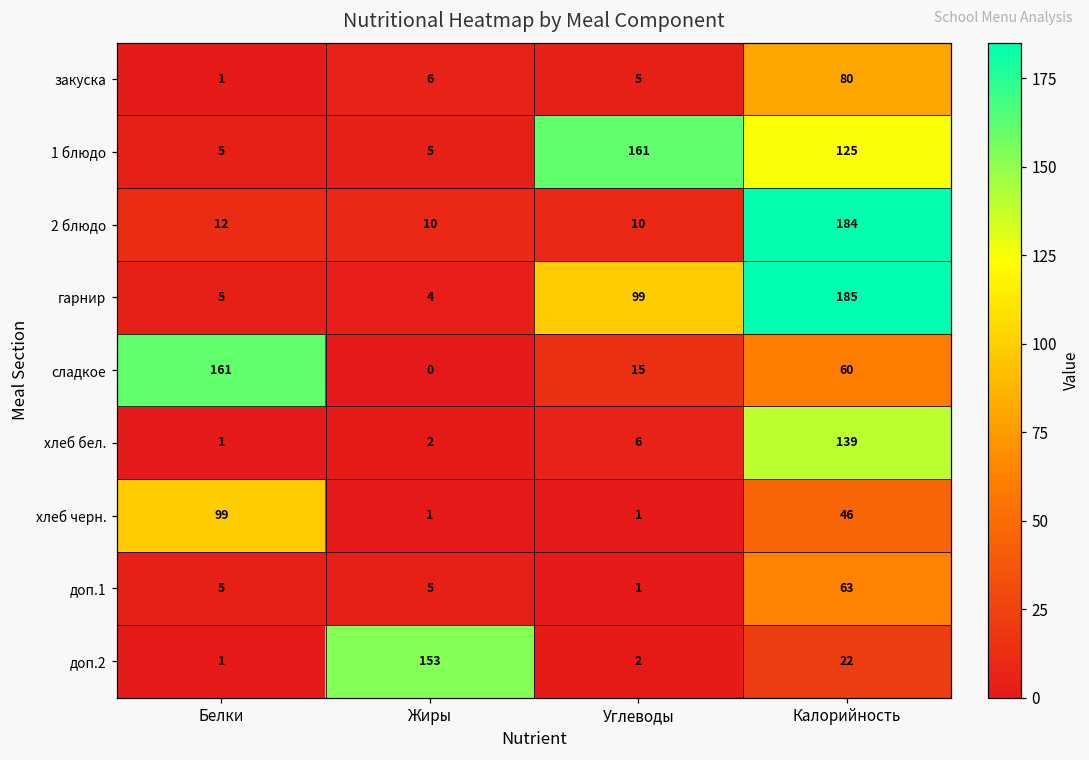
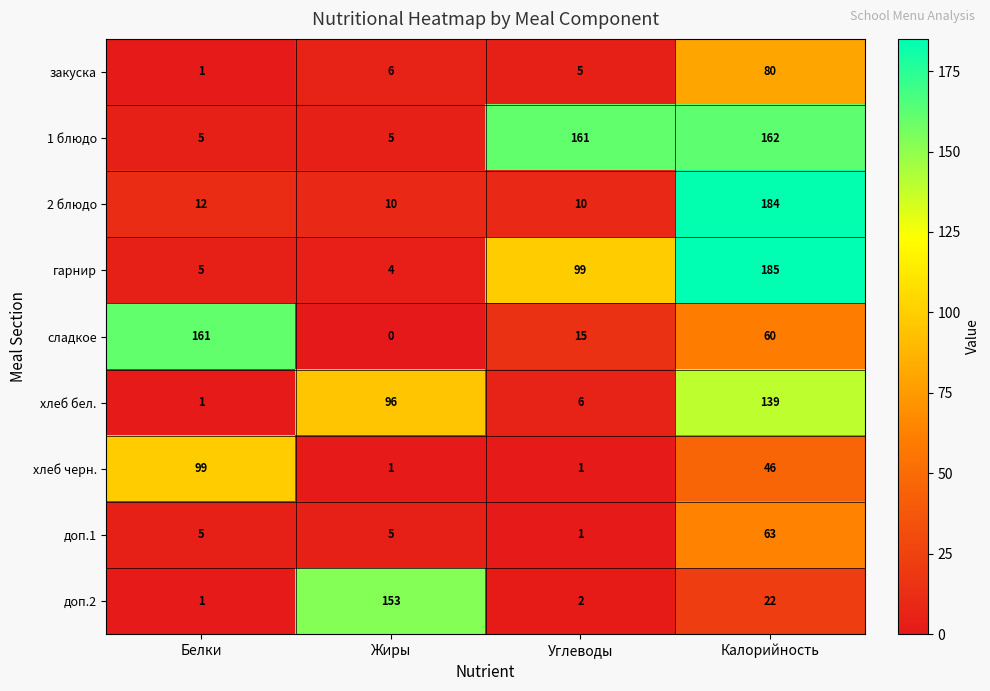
  {
    "закуска": {
      "Белки": 1,
      "Жиры": 6,
      "Углеводы": 5,
      "Калорийность": 80
    },
    "1 блюдо": {
      "Белки": 5,
      "Жиры": 5,
      "Углеводы": 161,
-     "Калорийность": 125
+     "Калорийность": 162
    },
    "2 блюдо": {
      "Белки": 12,
      "Жиры": 10,
      "Углеводы": 10,
      "Калорийность": 184
    },
    "гарнир": {
      "Белки": 5,
      "Жиры": 4,
      "Углеводы": 99,
      "Калорийность": 185
    },
    "сладкое": {
      "Белки": 161,
      "Жиры": 0,
      "Углеводы": 15,
      "Калорийность": 60
    },
    "хлеб бел.": {
      "Белки": 1,
-     "Жиры": 2,
+     "Жиры": 96,
      "Углеводы": 6,
      "Калорийность": 139
    },
    "хлеб черн.": {
      "Белки": 99,
      "Жиры": 1,
      "Углеводы": 1,
      "Калорийность": 46
    },
    "доп.1": {
      "Белки": 5,
      "Жиры": 5,
      "Углеводы": 1,
      "Калорийность": 63
    },
    "доп.2": {
      "Белки": 1,
      "Жиры": 153,
      "Углеводы": 2,
      "Калорийность": 22
    }
  }
